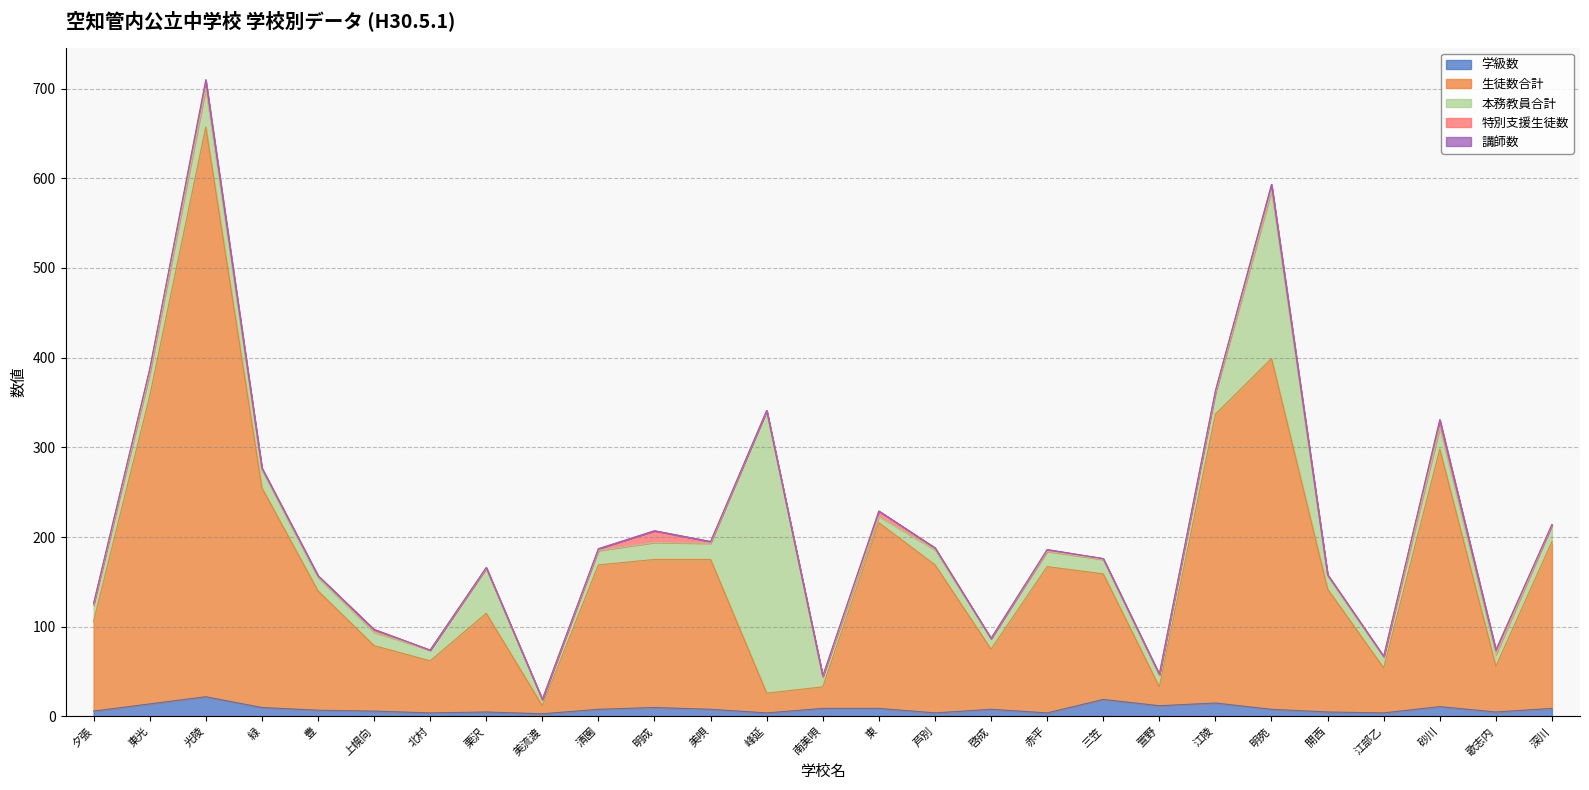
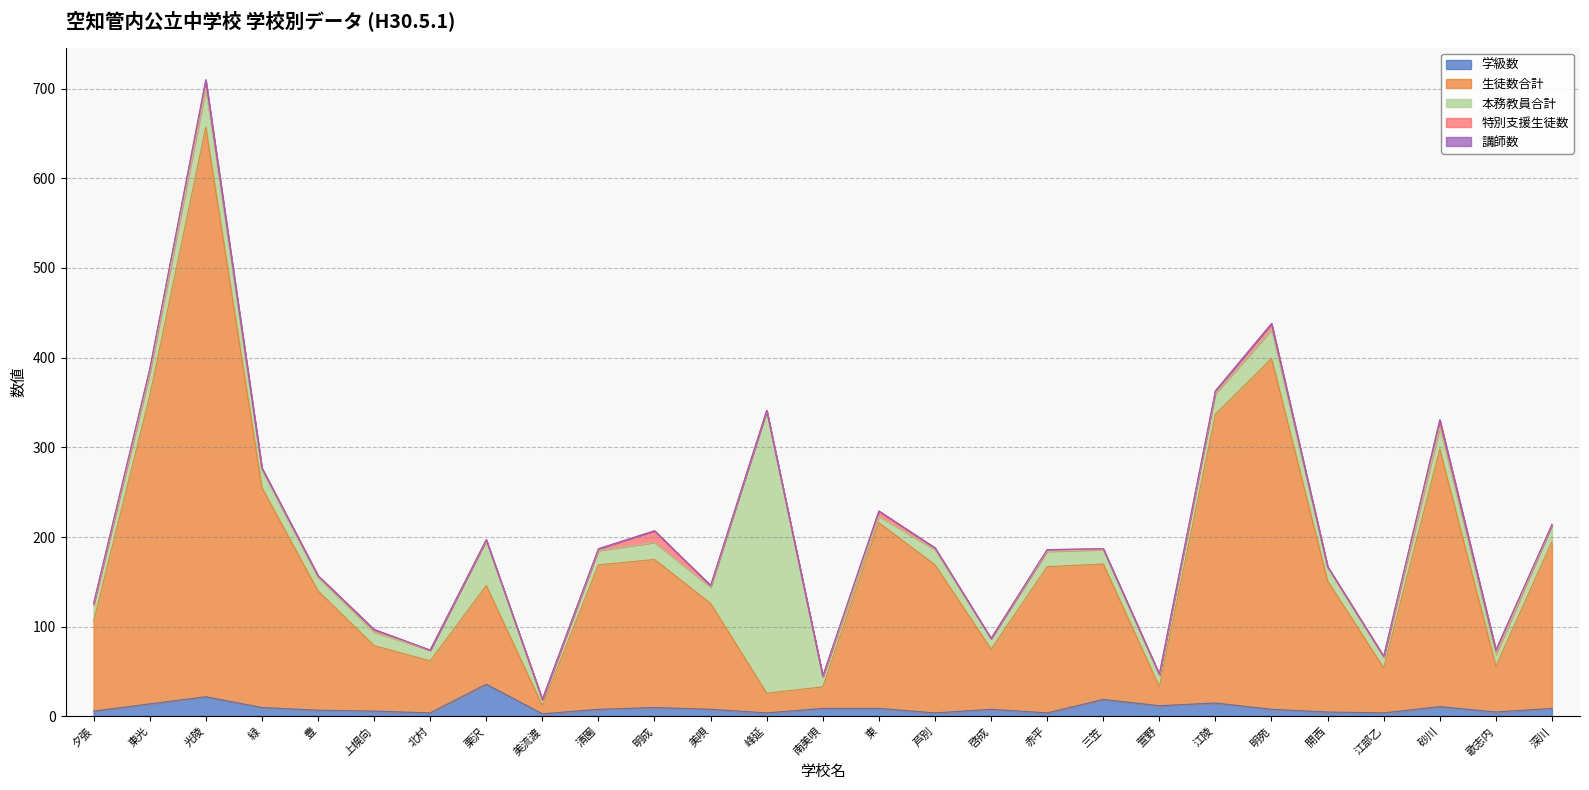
  {
    "学級数": {
      "夕張": 10,
      "東光": 10,
      "光陵": 20,
      "緑": 10,
      "豊": 10,
      "上幌向": 10,
      "北村": 0,
-     "栗沢": 10,
+     "栗沢": 40,
      "美流渡": 0,
      "清園": 10,
      "明成": 10,
      "美唄": 10,
      "峰延": 0,
      "南美唄": 10,
      "東": 10,
      "芦別": 0,
      "啓成": 10,
      "赤平": 0,
      "三笠": 20,
      "萱野": 10,
      "江陵": 20,
      "明苑": 10,
      "開西": 10,
      "江部乙": 0,
      "砂川": 10,
      "歌志内": 10,
      "深川": 10
    },
    "生徒数合計": {
      "夕張": 100,
      "東光": 340,
      "光陵": 640,
      "緑": 250,
      "豊": 130,
      "上幌向": 70,
      "北村": 60,
      "栗沢": 110,
      "美流渡": 10,
      "清園": 160,
      "明成": 170,
-     "美唄": 170,
+     "美唄": 120,
      "峰延": 20,
      "南美唄": 20,
      "東": 210,
      "芦別": 170,
      "啓成": 70,
      "赤平": 160,
-     "三笠": 140,
+     "三笠": 150,
      "萱野": 20,
      "江陵": 320,
      "明苑": 390,
-     "開西": 140,
+     "開西": 150,
      "江部乙": 50,
      "砂川": 290,
      "歌志内": 50,
      "深川": 190
    },
    "本務教員合計": {
      "東光": 30,
      "光陵": 40,
      "上幌向": 20,
      "明成": 20,
      "東": 10,
      "江陵": 20,
-     "明苑": 190,
+     "明苑": 30,
      "砂川": 20,
      "歌志内": 10
    }
  }
